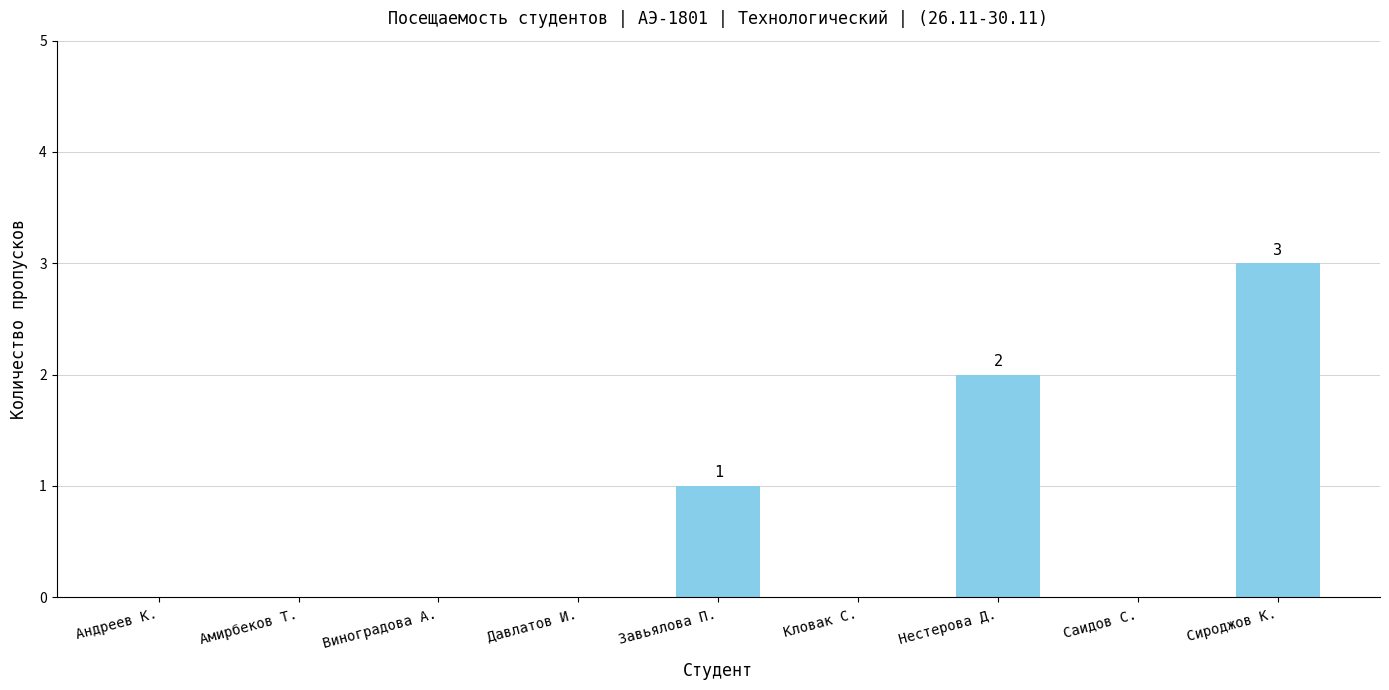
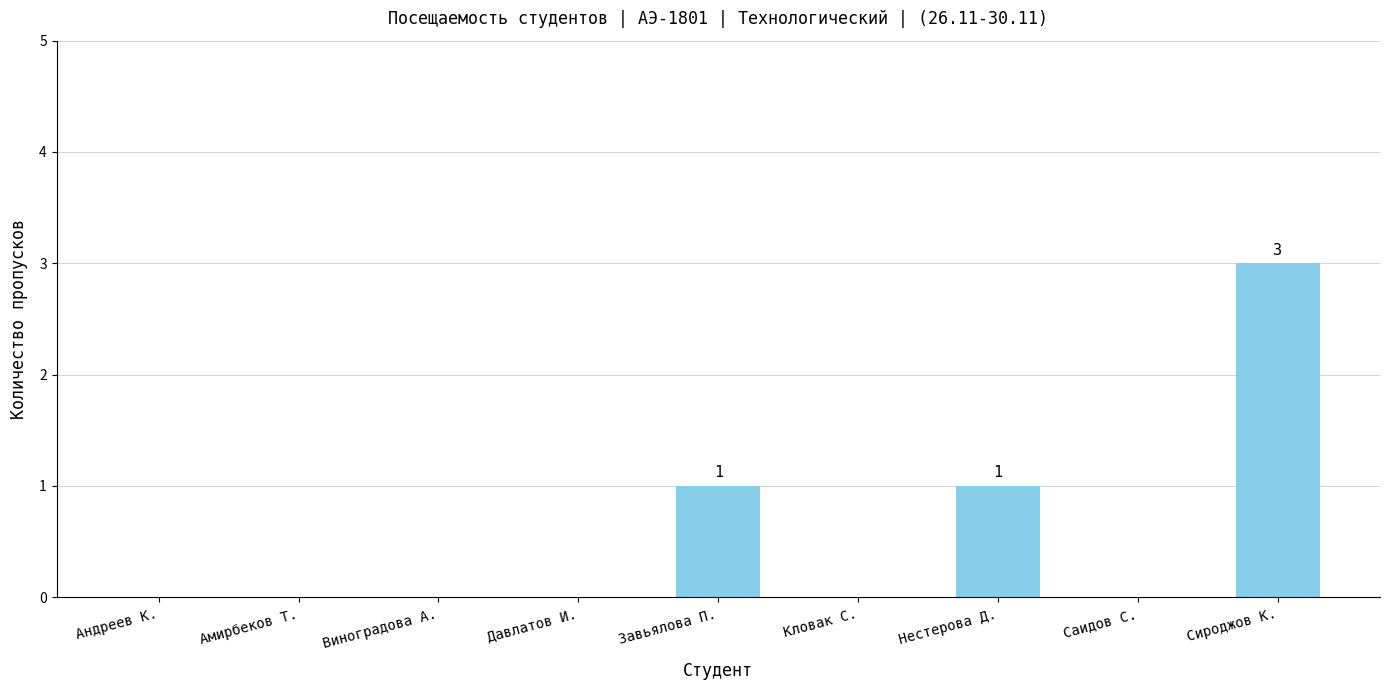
  {
    "Завьялова П.": 1,
-   "Нестерова Д.": 2,
+   "Нестерова Д.": 1,
    "Сироджов К.": 3
  }
